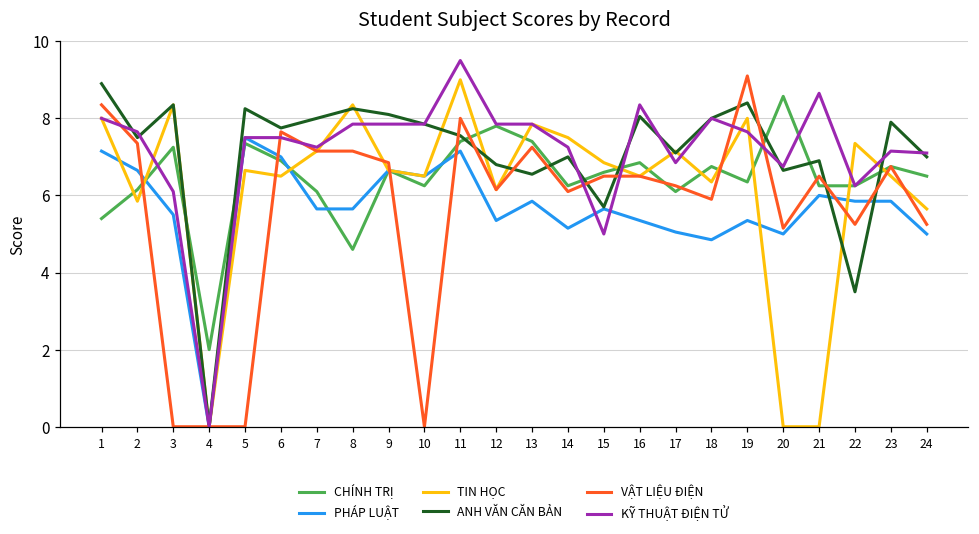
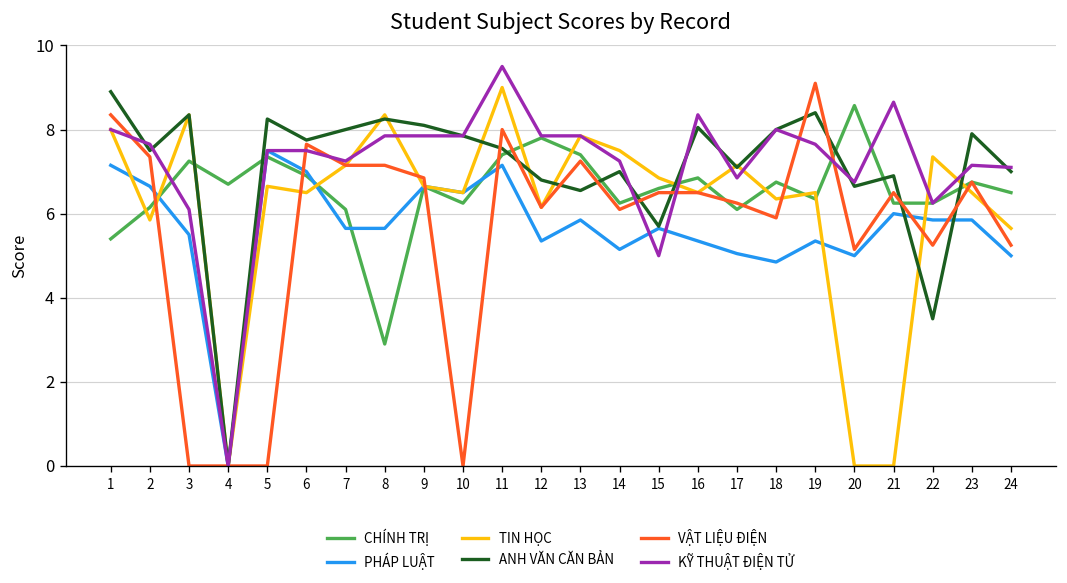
  {
    "CHÍNH TRỊ": {
      "1": 5.4,
      "2": 6.2,
      "3": 7.3,
-     "4": 2.0,
+     "4": 6.7,
      "5": 7.4,
      "6": 6.9,
      "7": 6.1,
-     "8": 4.6,
+     "8": 2.9,
      "10": 6.3,
      "11": 7.4,
      "13": 7.4,
      "14": 6.3,
      "15": 6.6,
      "16": 6.9,
      "17": 6.1,
      "18": 6.8,
      "19": 6.4,
      "20": 8.6,
      "21": 6.3,
      "24": 6.5
    },
    "PHÁP LUẬT": {
      "1": 7.2,
      "2": 6.7,
      "3": 5.5,
      "6": 7.0,
      "7": 5.7,
      "8": 5.7,
      "11": 7.2,
      "12": 5.4,
      "13": 5.9,
      "14": 5.2,
      "16": 5.4,
      "17": 5.1,
      "18": 4.9,
      "19": 5.4,
      "20": 5.0,
      "21": 6.0,
      "22": 5.9,
      "23": 5.9,
      "24": 5.0
    },
    "TIN HỌC": {
      "2": 5.9,
      "5": 6.7,
      "6": 6.5,
      "8": 8.4,
      "11": 9.0,
      "14": 7.5,
      "15": 6.9,
      "18": 6.4,
-     "19": 8.0,
+     "19": 6.5,
      "20": 0.0,
      "21": 0.0,
      "22": 7.4,
      "23": 6.5,
      "24": 5.7
    },
    "ANH VĂN CĂN BẢN": {
      "1": 8.9,
      "2": 7.5,
      "5": 8.3,
      "6": 7.8,
      "7": 8.0,
      "8": 8.3,
      "9": 8.1,
      "11": 7.6,
      "12": 6.8,
      "13": 6.6,
      "14": 7.0,
      "16": 8.1,
      "19": 8.4,
      "20": 6.7,
      "21": 6.9,
      "22": 3.5,
      "23": 7.9,
      "24": 7.0
    },
    "VẬT LIỆU ĐIỆN": {
      "1": 8.4,
      "2": 7.4,
      "3": 0.0,
      "5": 0.0,
      "6": 7.7,
      "8": 7.2,
      "9": 6.9,
      "10": 0.0,
      "11": 8.0,
      "13": 7.3,
      "14": 6.1,
      "15": 6.5,
      "17": 6.3,
      "18": 5.9,
      "19": 9.1,
      "20": 5.2,
      "21": 6.5,
      "22": 5.3,
      "24": 5.3
    },
    "KỸ THUẬT ĐIỆN TỬ": {
      "2": 7.7,
      "3": 6.1,
      "6": 7.5,
      "7": 7.3,
      "8": 7.9,
      "9": 7.9,
      "11": 9.5,
      "14": 7.3,
      "15": 5.0,
      "16": 8.4,
      "17": 6.9,
      "19": 7.7,
      "20": 6.8,
      "21": 8.7,
      "23": 7.2,
      "24": 7.1
    }
  }
